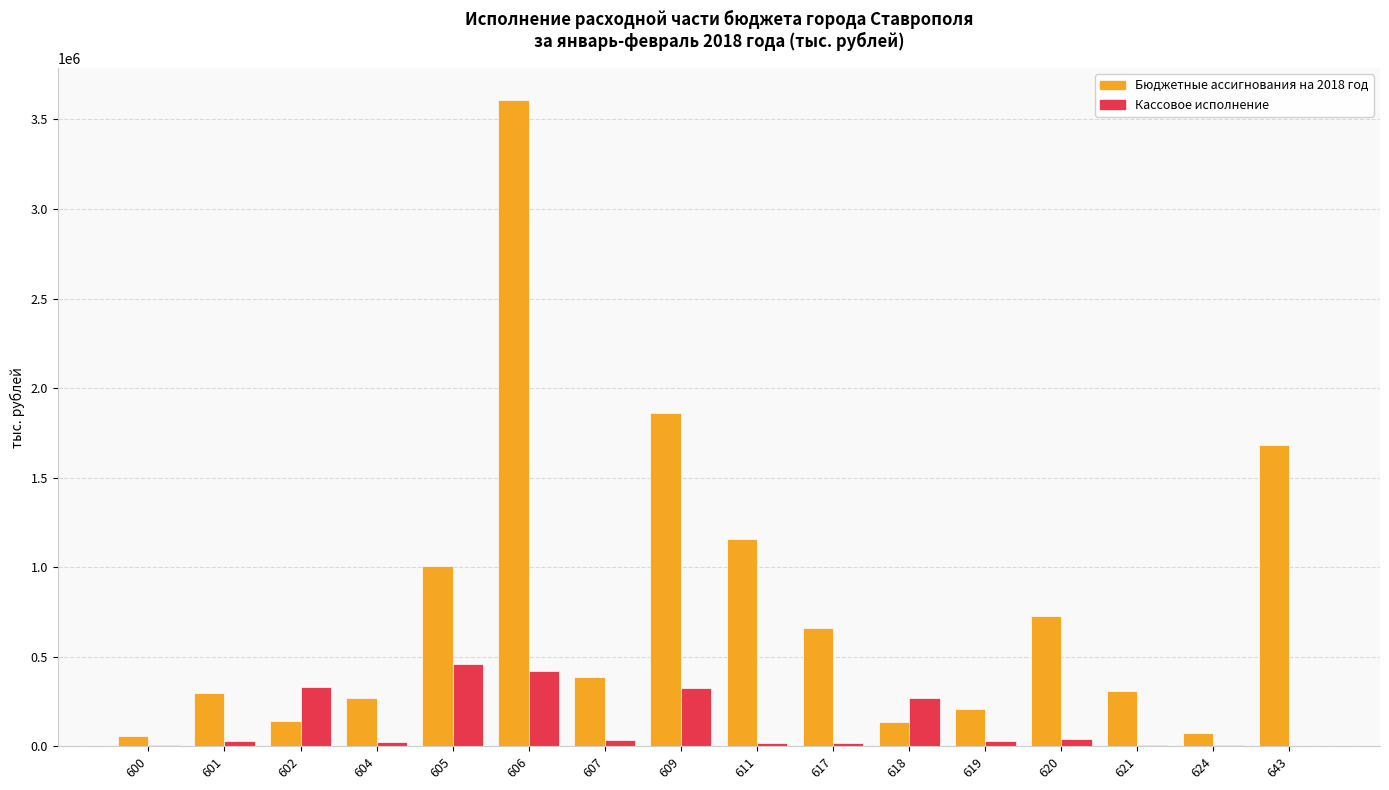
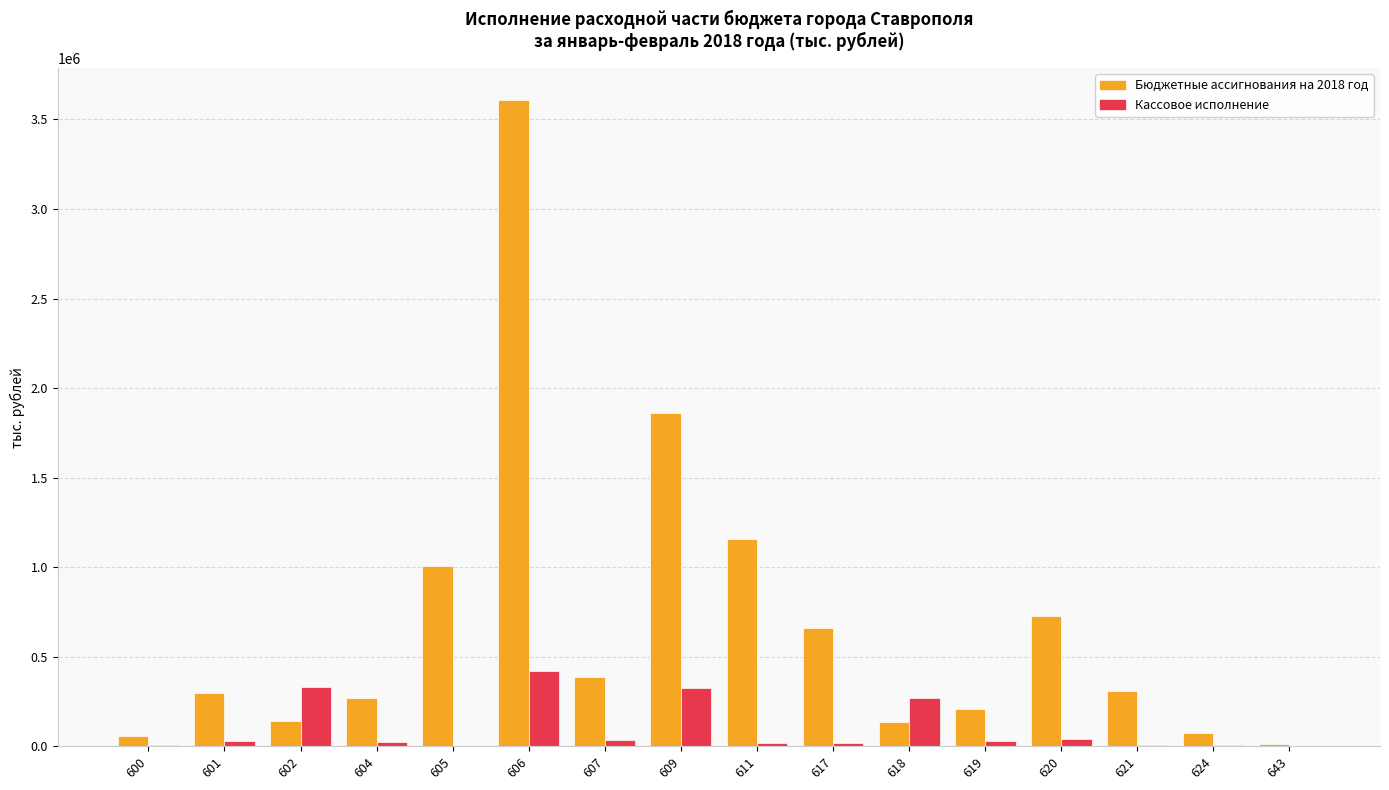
  {
    "Бюджетные ассигнования на 2018 год": {
      "600": 50000,
      "601": 300000,
      "602": 140000,
      "604": 270000,
      "605": 1000000,
      "606": 3610000,
      "607": 380000,
      "609": 1860000,
      "611": 1160000,
      "617": 660000,
      "618": 140000,
      "619": 210000,
      "620": 730000,
      "621": 310000,
      "624": 80000,
-     "643": 1680000
+     "643": 10000
    },
    "Кассовое исполнение": {
      "601": 30000,
      "602": 330000,
      "604": 30000,
-     "605": 460000,
+     "605": 0,
      "606": 420000,
      "607": 30000,
      "609": 330000,
      "611": 20000,
      "617": 20000,
      "618": 270000,
      "619": 30000,
      "620": 40000
    }
  }
